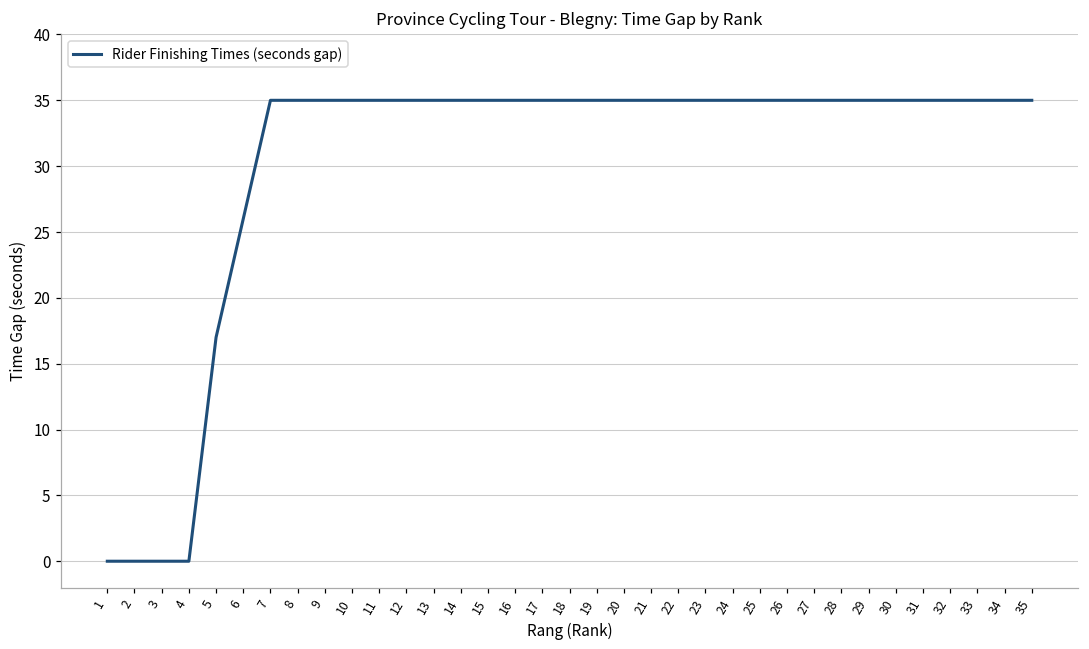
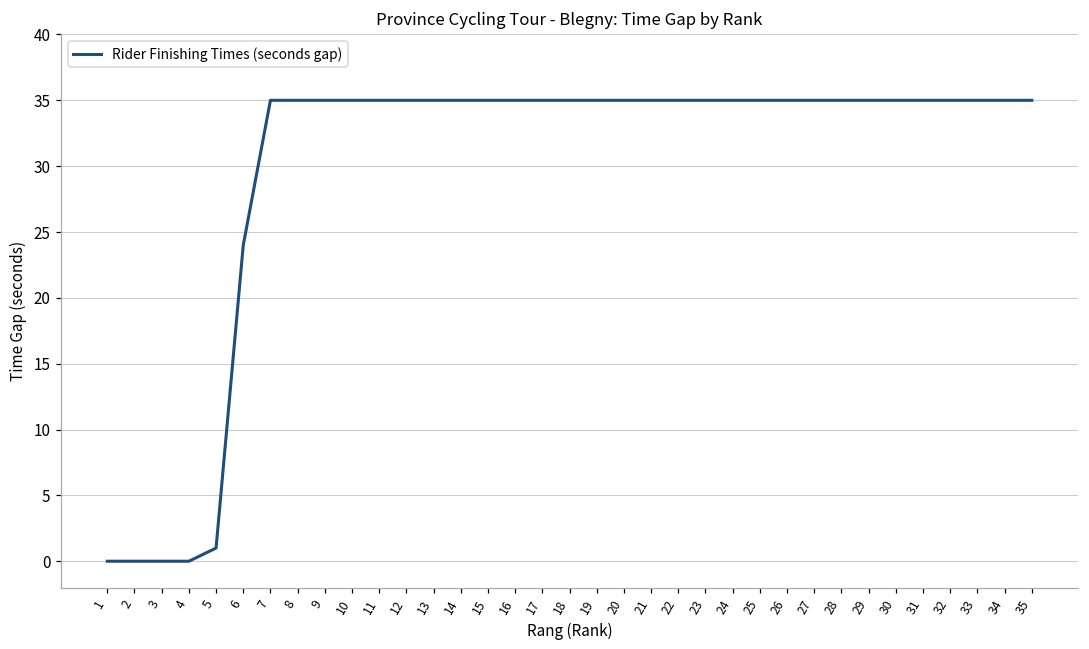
  {
    "1": 0,
    "2": 0,
    "3": 0,
    "4": 0,
-   "5": 17,
-   "6": 26,
+   "5": 1,
+   "6": 24,
    "7": 35,
    "8": 35,
    "9": 35,
    "10": 35,
    "11": 35,
    "12": 35,
    "13": 35,
    "14": 35,
    "15": 35,
    "16": 35,
    "17": 35,
    "18": 35,
    "19": 35,
    "20": 35,
    "21": 35,
    "22": 35,
    "23": 35,
    "24": 35,
    "25": 35,
    "26": 35,
    "27": 35,
    "28": 35,
    "29": 35,
    "30": 35,
    "31": 35,
    "32": 35,
    "33": 35,
    "34": 35,
    "35": 35
  }
